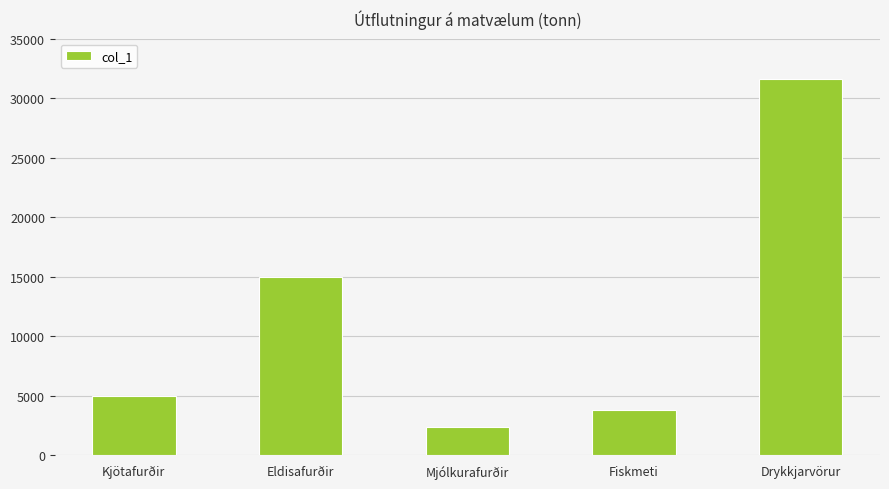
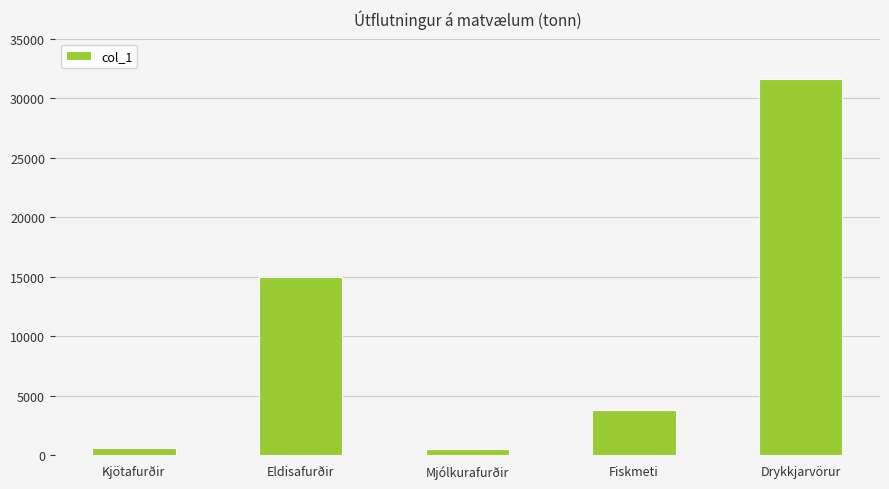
  {
-   "Kjötafurðir": 5000,
+   "Kjötafurðir": 600,
    "Eldisafurðir": 15000,
-   "Mjólkurafurðir": 2400,
+   "Mjólkurafurðir": 500,
    "Fiskmeti": 3800,
    "Drykkjarvörur": 31600
  }
